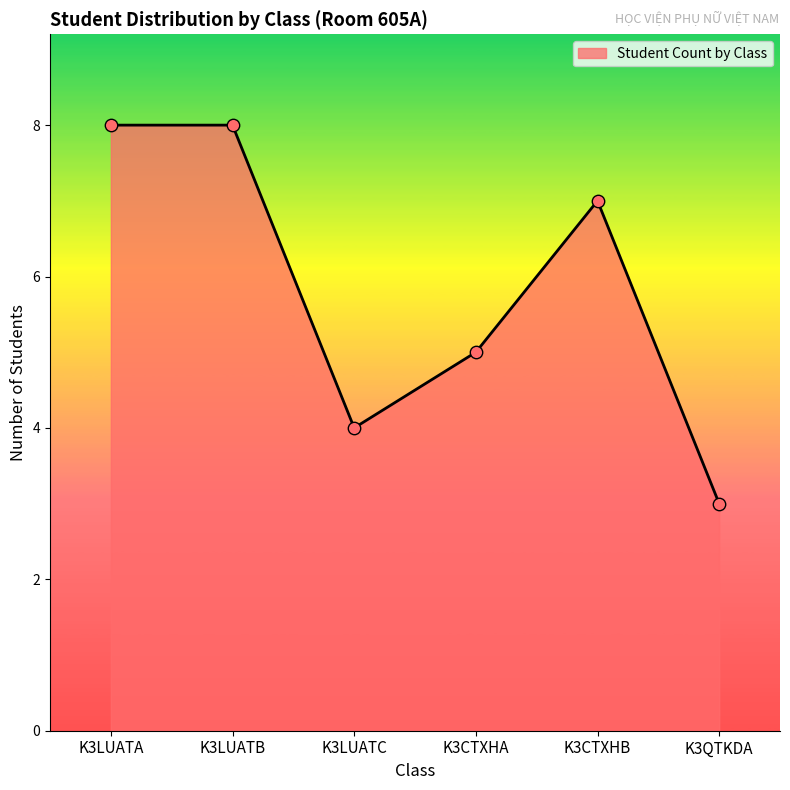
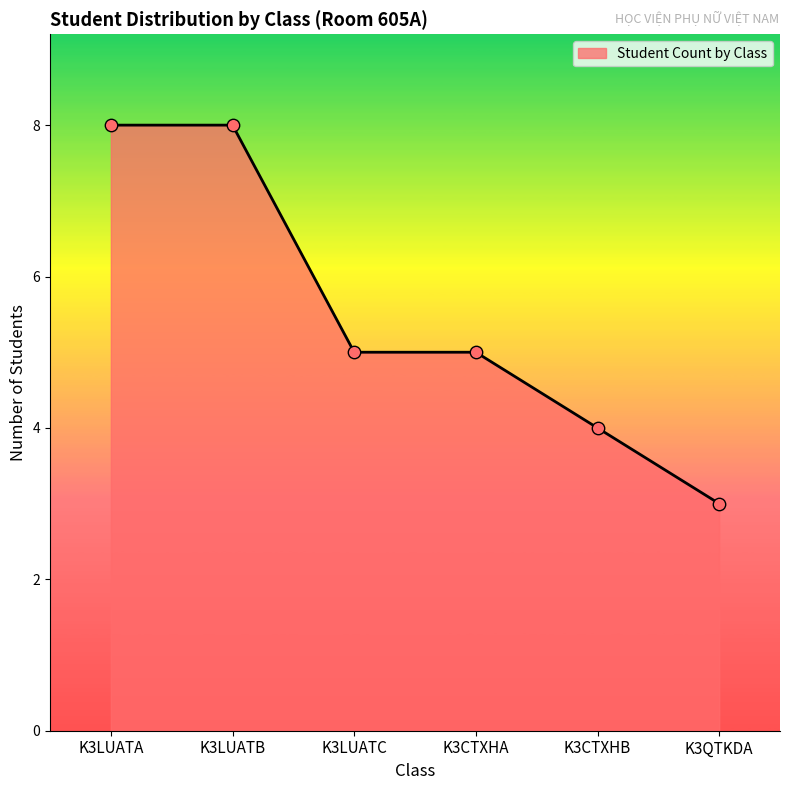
  {
    "K3LUATA": 8,
    "K3LUATB": 8,
-   "K3LUATC": 4,
+   "K3LUATC": 5,
    "K3CTXHA": 5,
-   "K3CTXHB": 7,
+   "K3CTXHB": 4,
    "K3QTKDA": 3
  }
